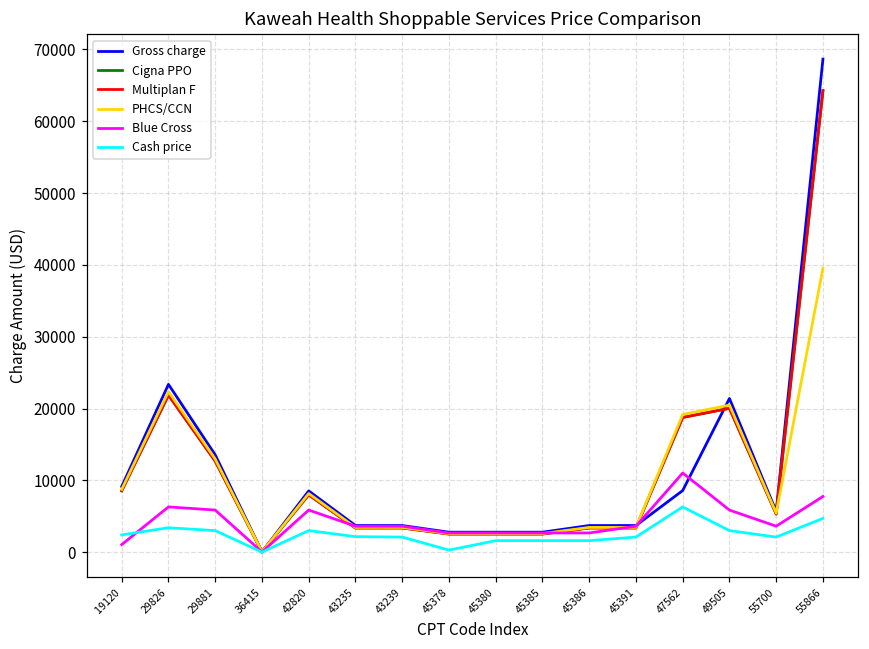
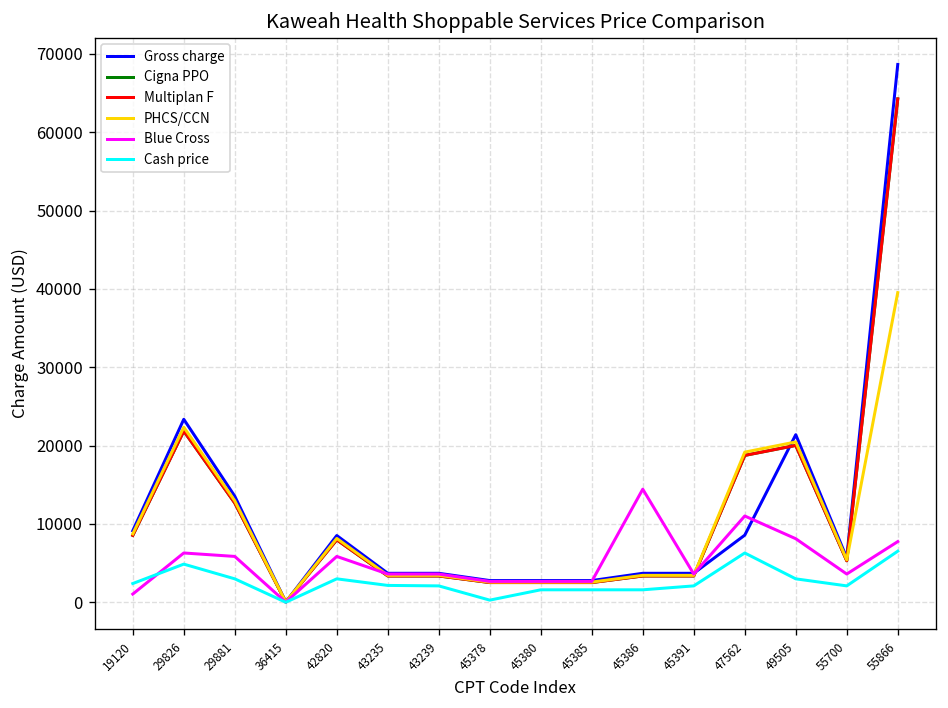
  {
    "Gross charge": {
      "19120": 9000,
      "29826": 23000,
      "29881": 14000,
      "47562": 9000,
      "49505": 21000,
      "55866": 69000
    },
    "Multiplan F": {
      "29826": 22000,
      "47562": 19000,
      "49505": 20000,
      "55866": 64000
    },
    "PHCS/CCN": {
      "29826": 22000,
      "47562": 19000,
      "49505": 20000,
      "55866": 40000
    },
    "Blue Cross": {
      "19120": 1000,
      "29826": 6000,
      "29881": 6000,
      "42820": 6000,
-     "45386": 3000,
+     "45386": 14000,
      "47562": 11000,
-     "49505": 6000,
+     "49505": 8000,
      "55700": 4000,
      "55866": 8000
    },
    "Cash price": {
      "19120": 2000,
-     "29826": 3000,
+     "29826": 5000,
      "29881": 3000,
      "42820": 3000,
      "43235": 2000,
      "43239": 2000,
      "45378": 0,
      "45380": 2000,
      "45385": 2000,
      "45386": 2000,
      "45391": 2000,
      "47562": 6000,
      "49505": 3000,
      "55700": 2000,
-     "55866": 5000
+     "55866": 7000
    }
  }
